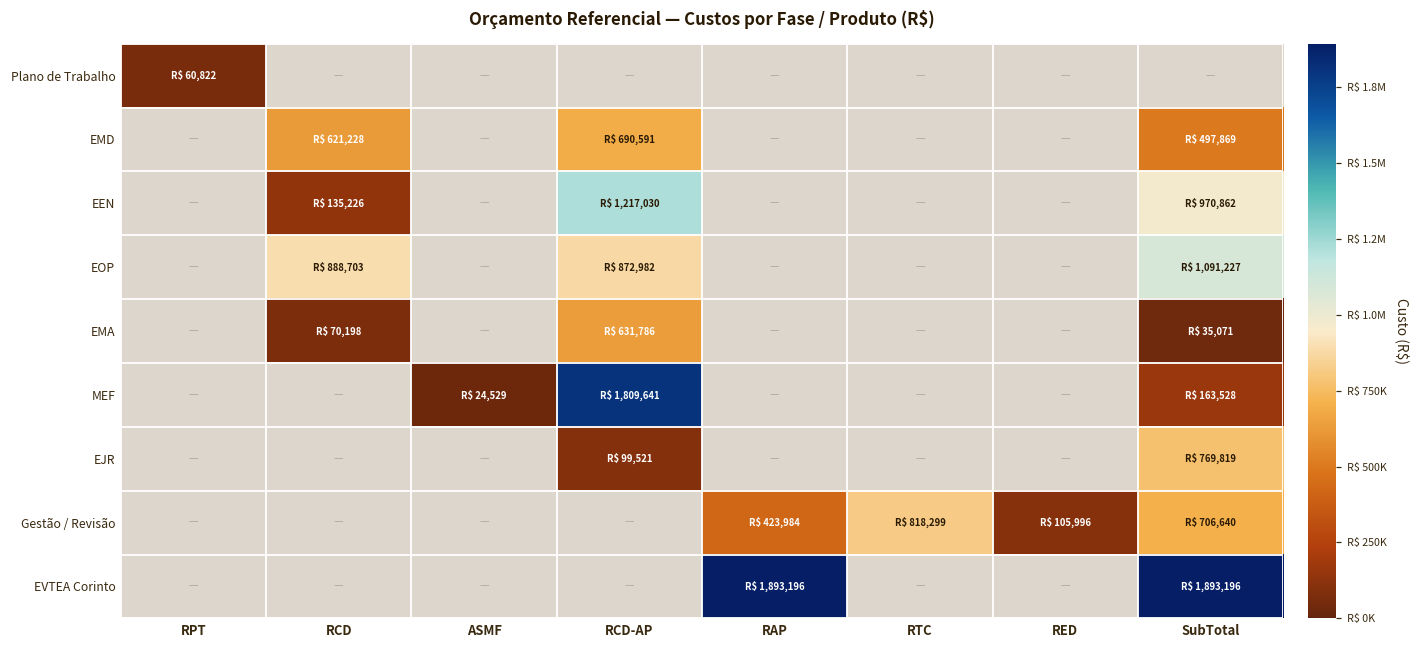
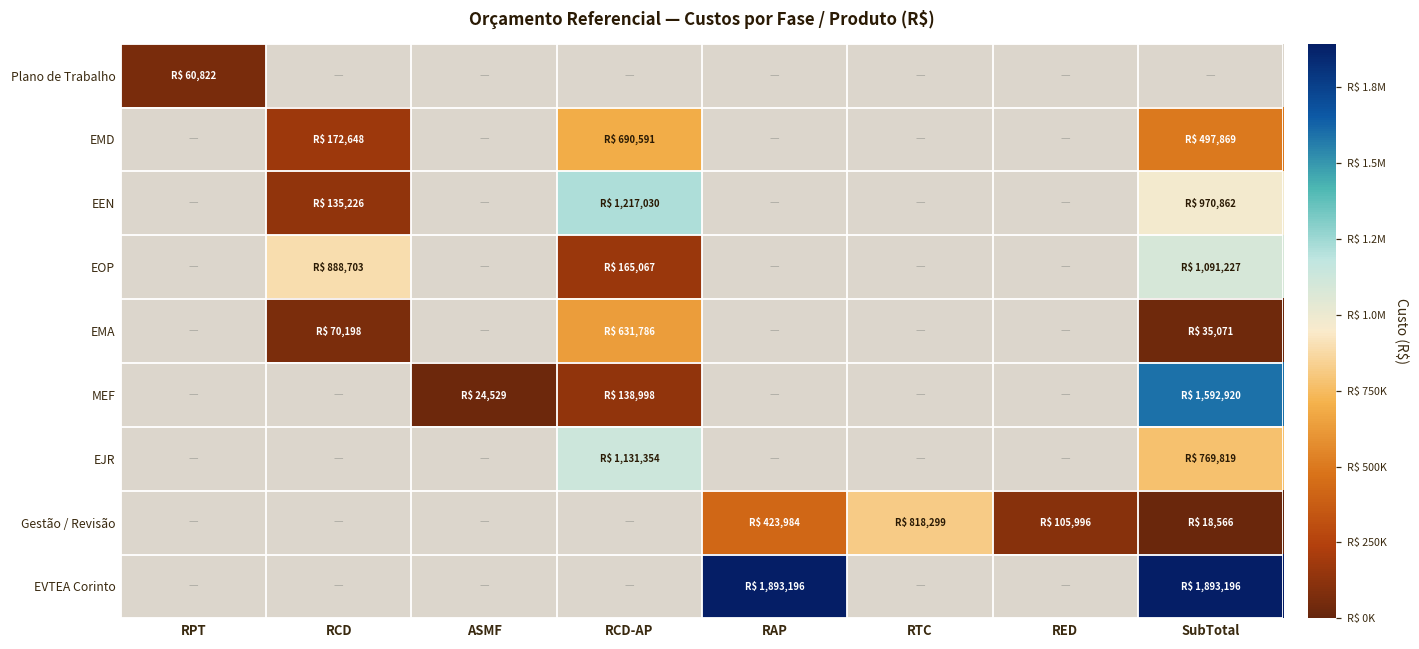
  {
    "Plano de Trabalho": {
      "RPT": "60,822"
    },
    "EMD": {
-     "RCD": "621,228",
+     "RCD": "172,648",
      "RCD-AP": "690,591",
      "SubTotal": "497,869"
    },
    "EEN": {
      "RCD": "135,226",
      "RCD-AP": "1,217,030",
      "SubTotal": "970,862"
    },
    "EOP": {
      "RCD": "888,703",
-     "RCD-AP": "872,982",
+     "RCD-AP": "165,067",
      "SubTotal": "1,091,227"
    },
    "EMA": {
      "RCD": "70,198",
      "RCD-AP": "631,786",
      "SubTotal": "35,071"
    },
    "MEF": {
      "ASMF": "24,529",
-     "RCD-AP": "1,809,641",
-     "SubTotal": "163,528"
+     "RCD-AP": "138,998",
+     "SubTotal": "1,592,920"
    },
    "EJR": {
-     "RCD-AP": "99,521",
+     "RCD-AP": "1,131,354",
      "SubTotal": "769,819"
    },
    "Gestão / Revisão": {
      "RAP": "423,984",
      "RTC": "818,299",
      "RED": "105,996",
-     "SubTotal": "706,640"
+     "SubTotal": "18,566"
    },
    "EVTEA Corinto": {
      "RAP": "1,893,196",
      "SubTotal": "1,893,196"
    }
  }
